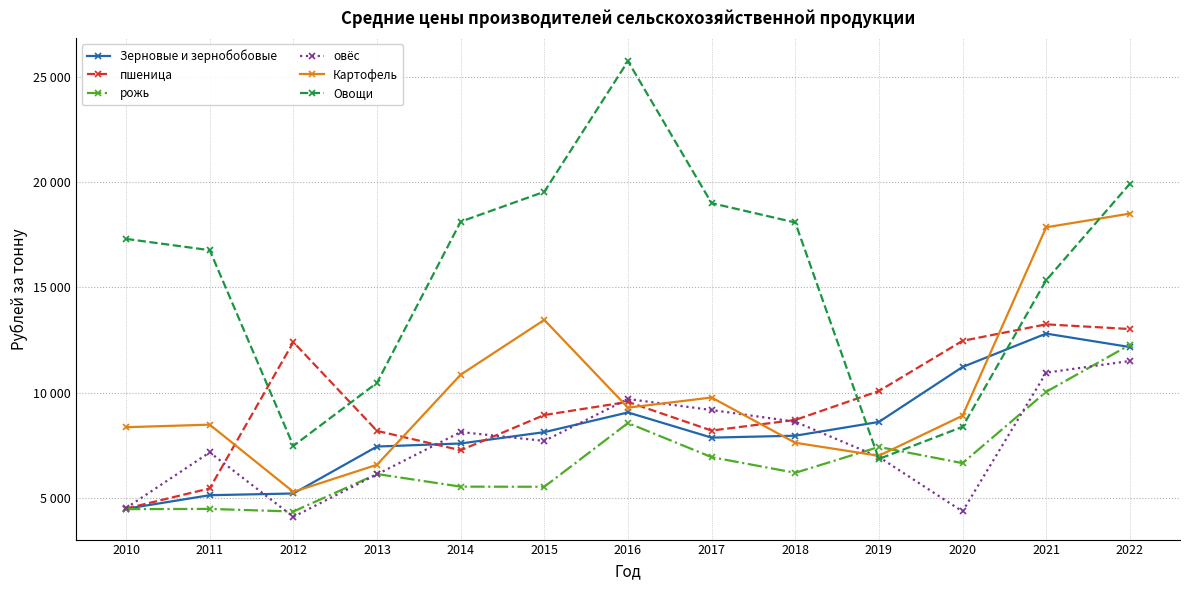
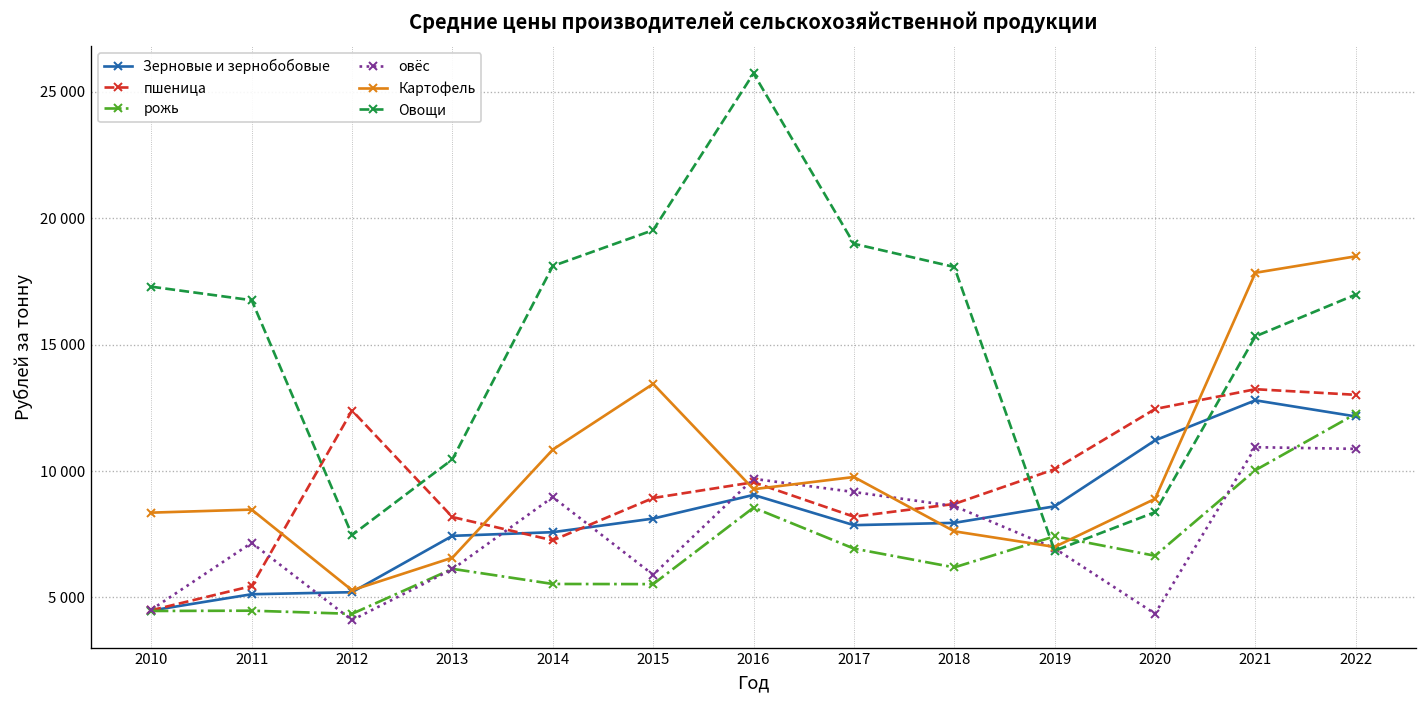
  {
    "Зерновые и зернобобовые": {
      "2011": 5100,
      "2013": 7400,
      "2014": 7600,
      "2015": 8100,
      "2016": 9100,
      "2017": 7900,
      "2018": 8000,
      "2019": 8600,
      "2020": 11200,
      "2021": 12800
    },
    "пшеница": {
      "2011": 5400,
      "2012": 12400,
      "2013": 8200,
      "2014": 7300,
      "2015": 8900,
      "2016": 9600,
      "2017": 8200,
      "2019": 10100,
      "2020": 12500,
      "2021": 13200,
      "2022": 13000
    },
    "рожь": {
      "2011": 4500,
      "2012": 4400,
      "2014": 5500,
      "2015": 5500,
      "2016": 8600,
      "2017": 6900,
      "2018": 6200,
      "2019": 7400,
      "2020": 6600,
      "2021": 10000
    },
    "овёс": {
      "2011": 7200,
      "2012": 4100,
-     "2014": 8100,
-     "2015": 7700,
+     "2014": 9000,
+     "2015": 5900,
      "2016": 9700,
      "2017": 9200,
      "2020": 4400,
      "2021": 10900,
-     "2022": 11500
+     "2022": 10900
    },
    "Картофель": {
      "2010": 8400,
      "2011": 8500,
      "2013": 6600,
      "2014": 10800,
      "2015": 13500,
      "2016": 9300,
      "2017": 9800,
      "2018": 7600,
      "2020": 8900,
      "2021": 17800,
      "2022": 18500
    },
    "Овощи": {
      "2010": 17300,
      "2011": 16800,
      "2012": 7500,
      "2013": 10500,
      "2014": 18100,
      "2015": 19500,
      "2016": 25700,
      "2017": 19000,
      "2018": 18100,
      "2020": 8400,
      "2021": 15300,
-     "2022": 19900
+     "2022": 17000
    }
  }
